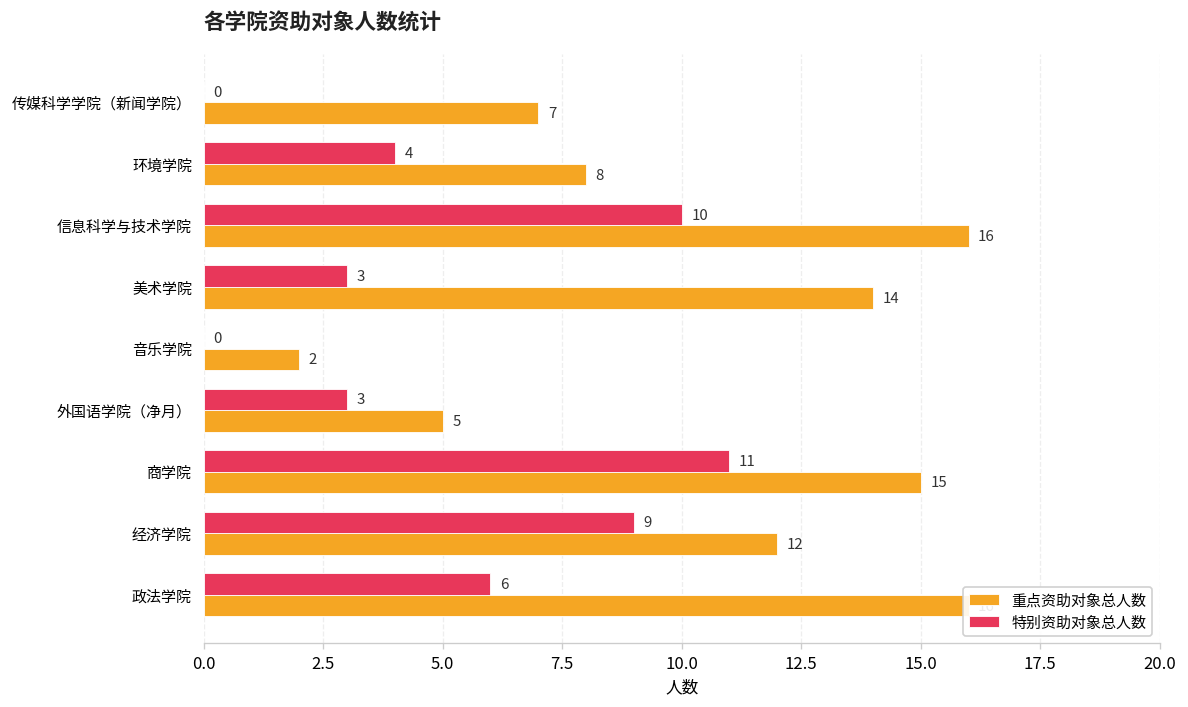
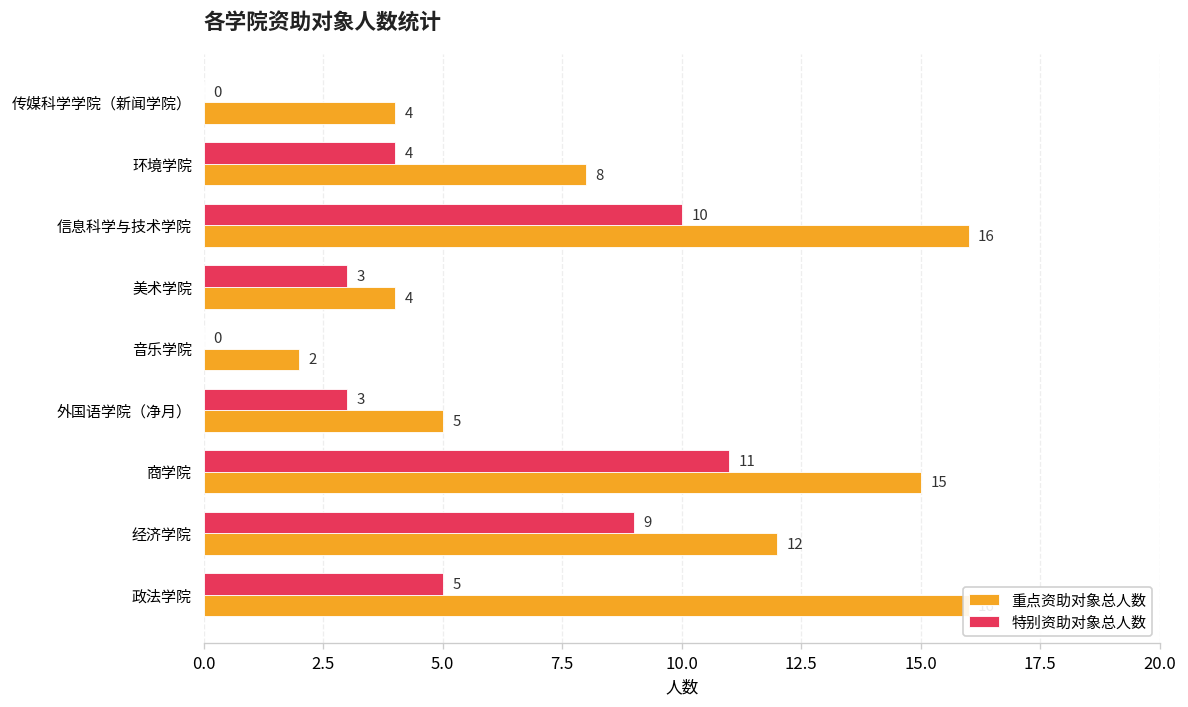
  {
    "重点资助对象总人数": {
-     "传媒科学学院（新闻学院）": 7,
+     "传媒科学学院（新闻学院）": 4,
      "环境学院": 8,
      "信息科学与技术学院": 16,
-     "美术学院": 14,
+     "美术学院": 4,
      "音乐学院": 2,
      "外国语学院（净月）": 5,
      "商学院": 15,
      "经济学院": 12
    },
    "特别资助对象总人数": {
      "传媒科学学院（新闻学院）": 0,
      "环境学院": 4,
      "信息科学与技术学院": 10,
      "美术学院": 3,
      "音乐学院": 0,
      "外国语学院（净月）": 3,
      "商学院": 11,
      "经济学院": 9,
-     "政法学院": 6
+     "政法学院": 5
    }
  }
